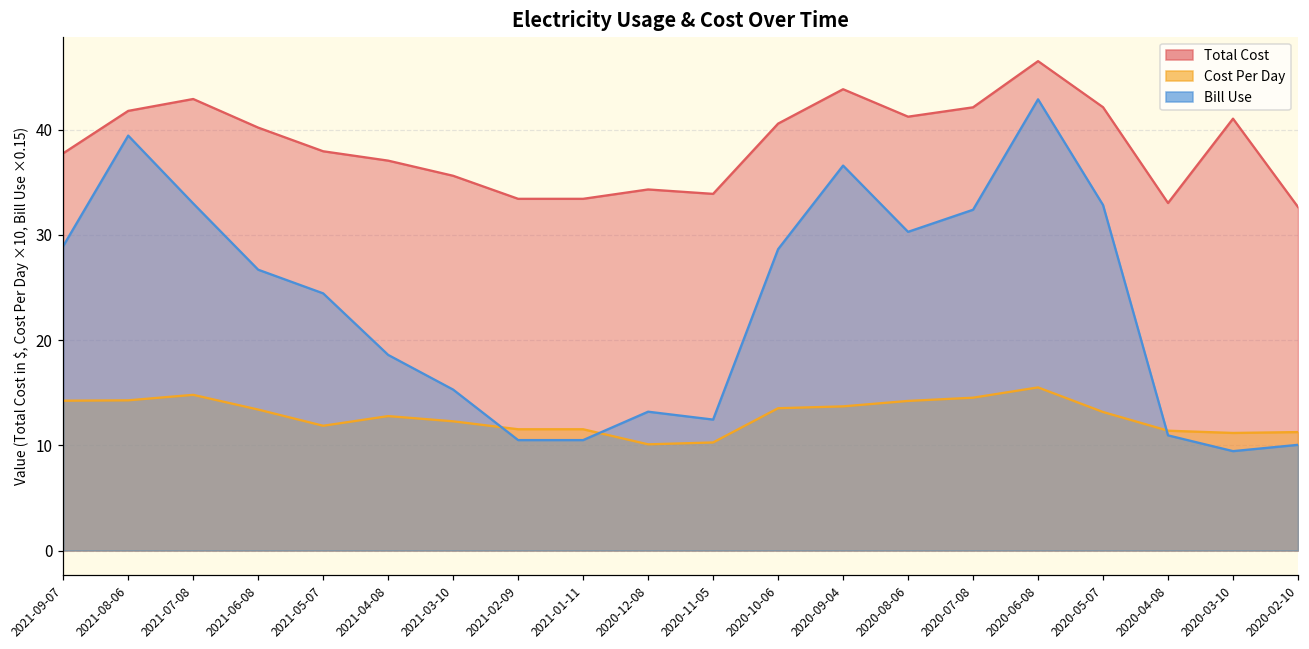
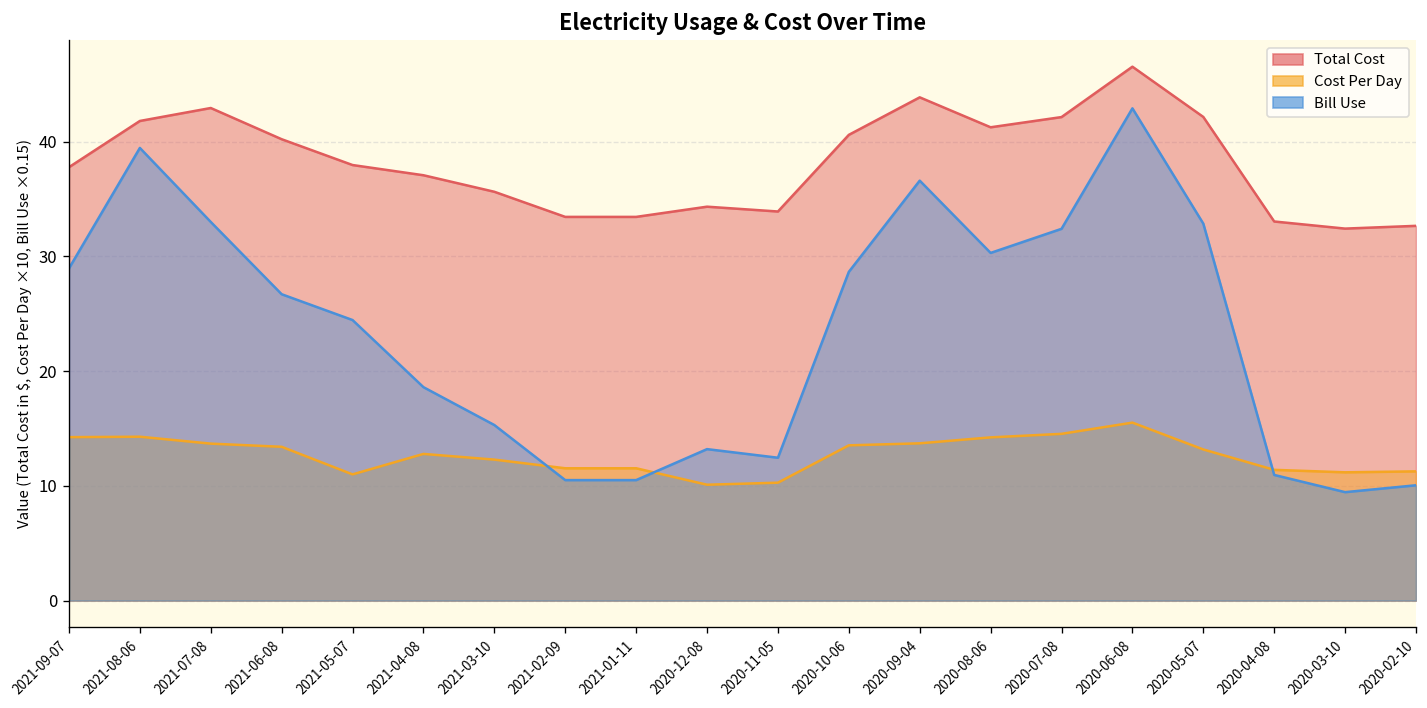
  {
    "Total Cost": {
      "2021-09-07": 38,
      "2021-08-06": 42,
      "2021-07-08": 43,
      "2021-06-08": 40,
      "2021-05-07": 38,
      "2021-04-08": 37,
      "2021-03-10": 36,
      "2021-02-09": 33,
      "2021-01-11": 33,
      "2020-12-08": 34,
      "2020-11-05": 34,
      "2020-10-06": 41,
      "2020-09-04": 44,
      "2020-08-06": 41,
      "2020-07-08": 42,
      "2020-06-08": 47,
      "2020-05-07": 42,
      "2020-04-08": 33,
-     "2020-03-10": 41,
+     "2020-03-10": 32,
      "2020-02-10": 33
    },
    "Cost Per Day": {
      "2021-09-07": 14,
      "2021-08-06": 14,
-     "2021-07-08": 15,
+     "2021-07-08": 14,
      "2021-06-08": 13,
-     "2021-05-07": 12,
+     "2021-05-07": 11,
      "2021-04-08": 13,
      "2021-03-10": 12,
      "2021-02-09": 12,
      "2021-01-11": 12,
      "2020-12-08": 10,
      "2020-11-05": 10,
      "2020-10-06": 14,
      "2020-09-04": 14,
      "2020-08-06": 14,
      "2020-07-08": 15,
      "2020-06-08": 16,
      "2020-05-07": 13,
      "2020-04-08": 11,
      "2020-03-10": 11,
      "2020-02-10": 11
    },
    "Bill Use": {
      "2021-09-07": 29,
      "2021-08-06": 39,
      "2021-07-08": 33,
      "2021-06-08": 27,
      "2021-05-07": 24,
      "2021-04-08": 19,
      "2021-03-10": 15,
      "2021-02-09": 11,
      "2021-01-11": 11,
      "2020-12-08": 13,
      "2020-11-05": 12,
      "2020-10-06": 29,
      "2020-09-04": 37,
      "2020-08-06": 30,
      "2020-07-08": 32,
      "2020-06-08": 43,
      "2020-05-07": 33,
      "2020-04-08": 11,
      "2020-03-10": 9,
      "2020-02-10": 10
    }
  }
